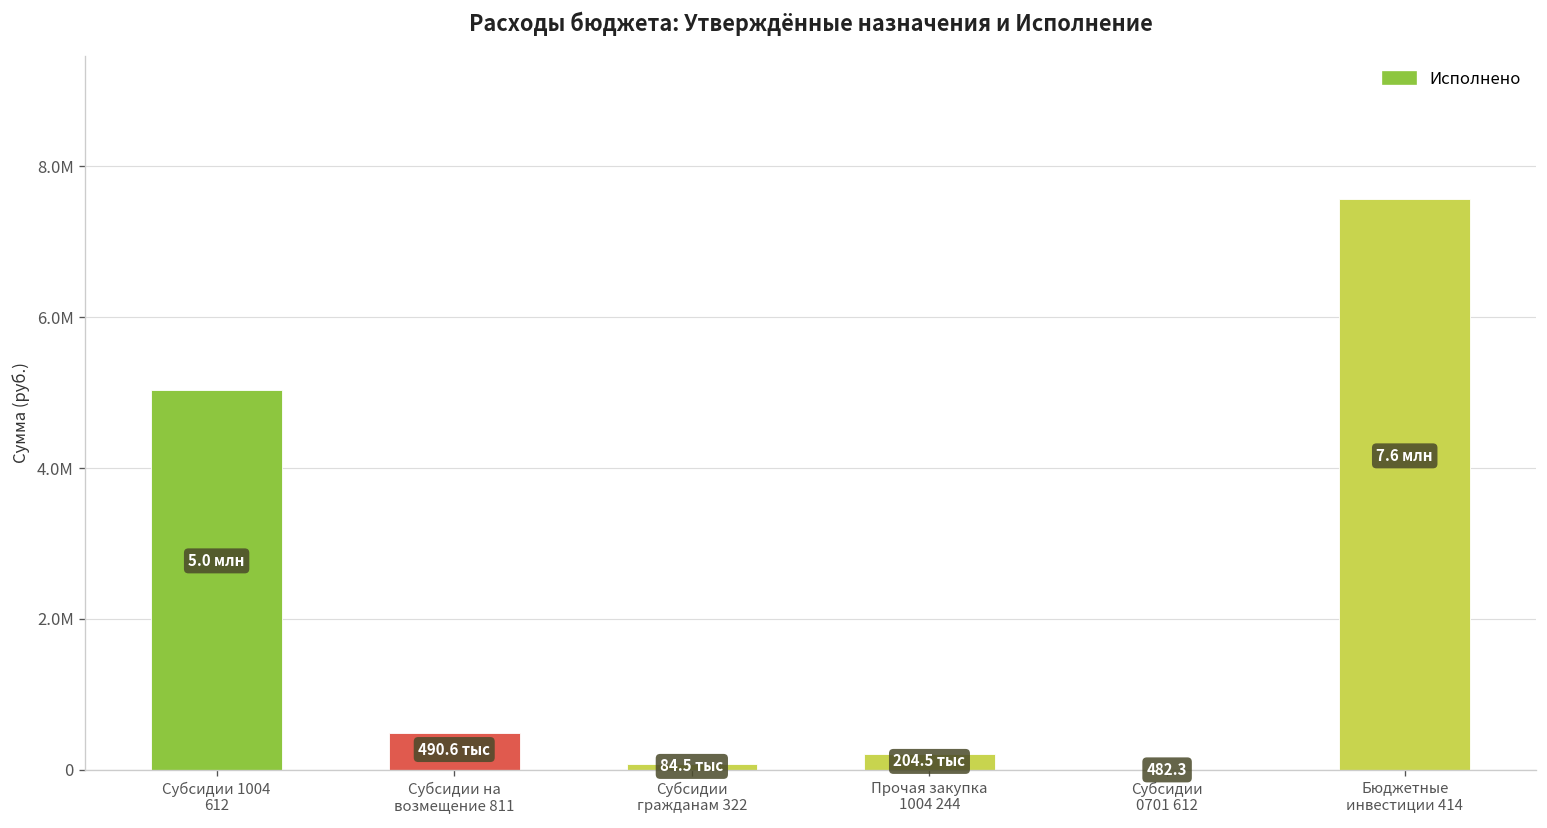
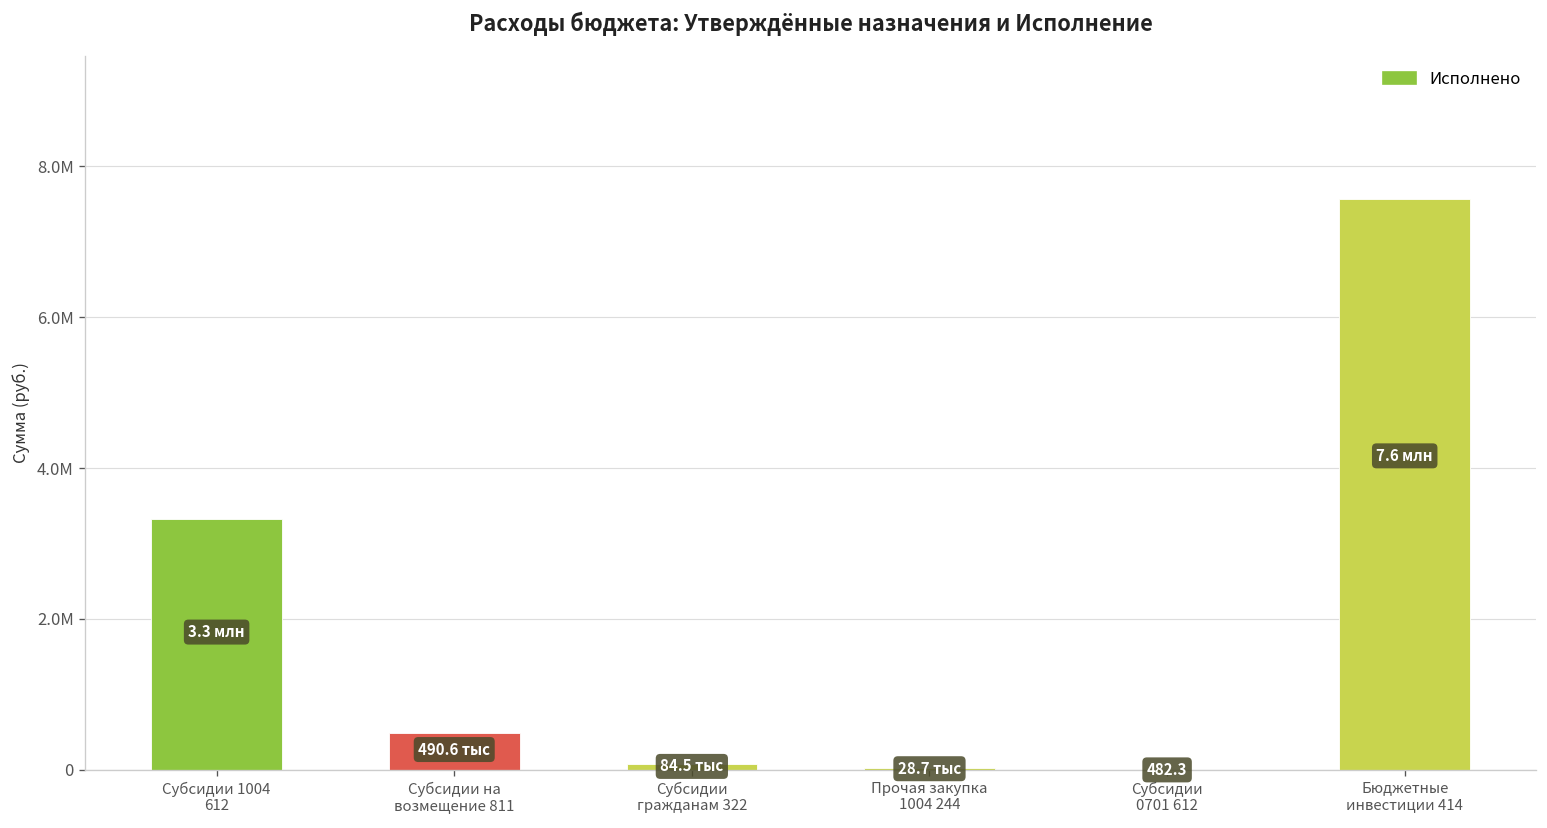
  {
-   "Субсидии 1004 612": 5.0,
-   "Прочая закупка 1004 244": 204.5
+   "Субсидии 1004 612": 3.3,
+   "Прочая закупка 1004 244": 28.7
  }
